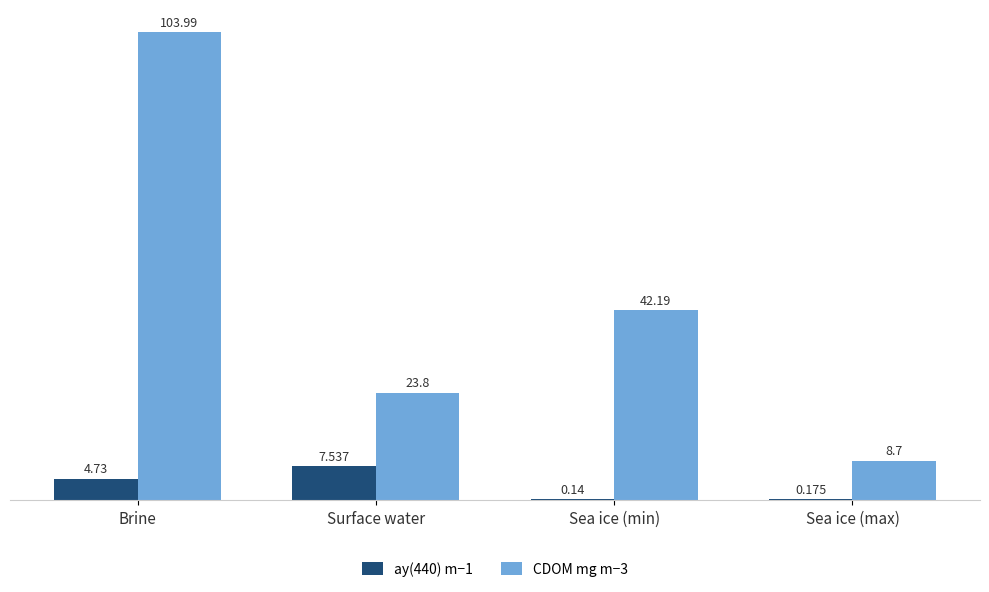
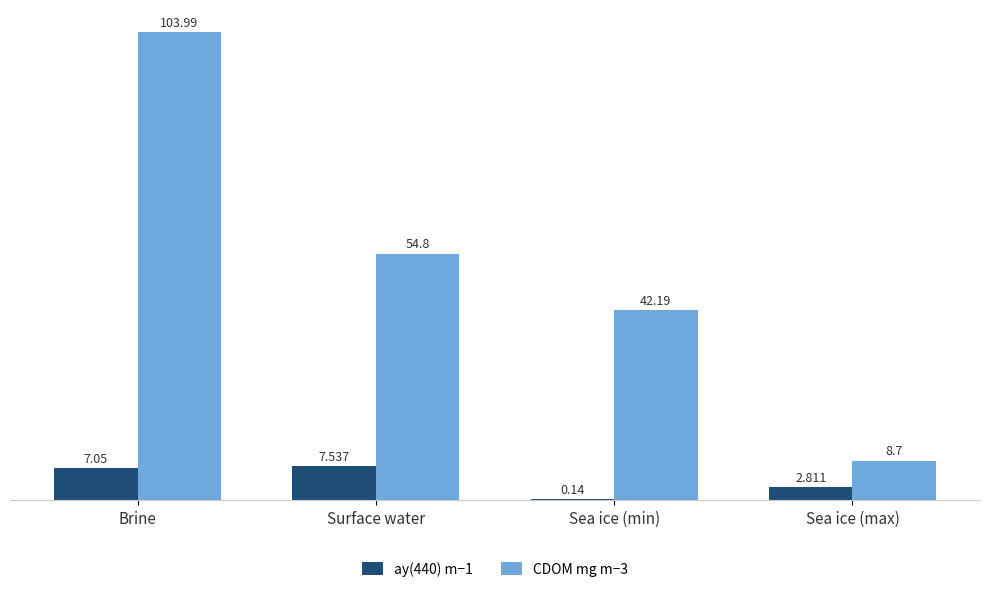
  {
    "ay(440) m−1": {
-     "Brine": 4.73,
+     "Brine": 7.05,
      "Surface water": 7.537,
      "Sea ice (min)": 0.14,
-     "Sea ice (max)": 0.175
+     "Sea ice (max)": 2.811
    },
    "CDOM mg m−3": {
      "Brine": 103.99,
-     "Surface water": 23.8,
+     "Surface water": 54.8,
      "Sea ice (min)": 42.19,
      "Sea ice (max)": 8.7
    }
  }
